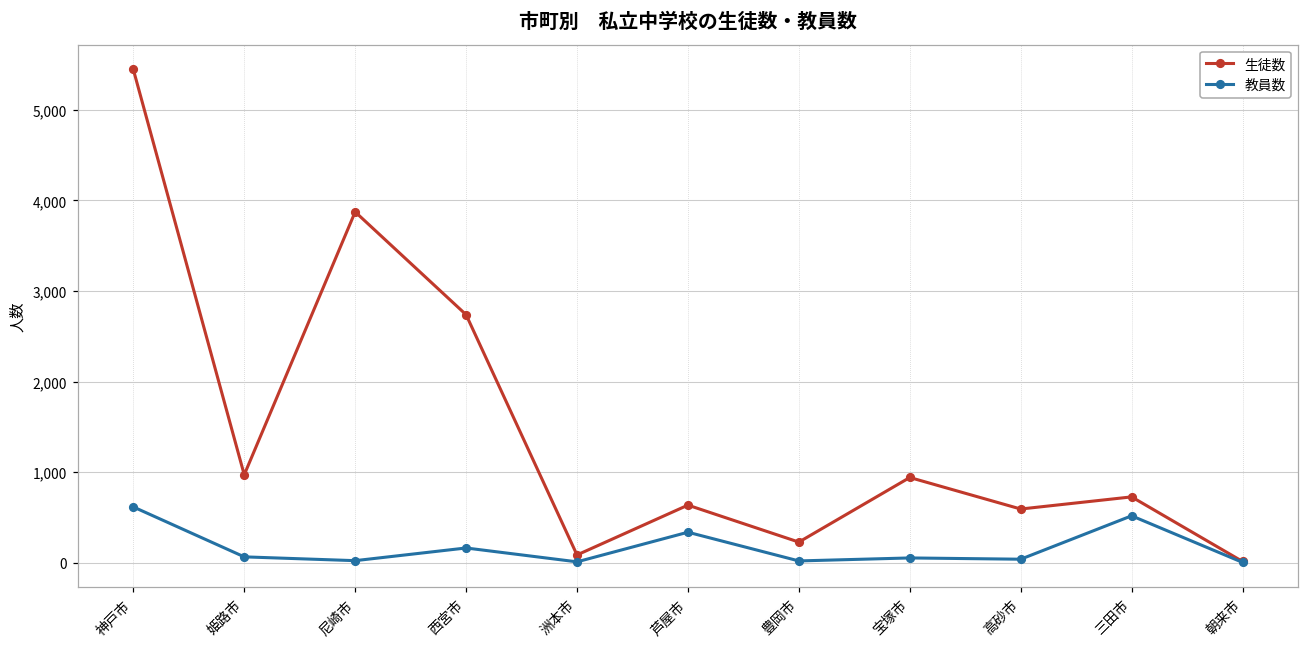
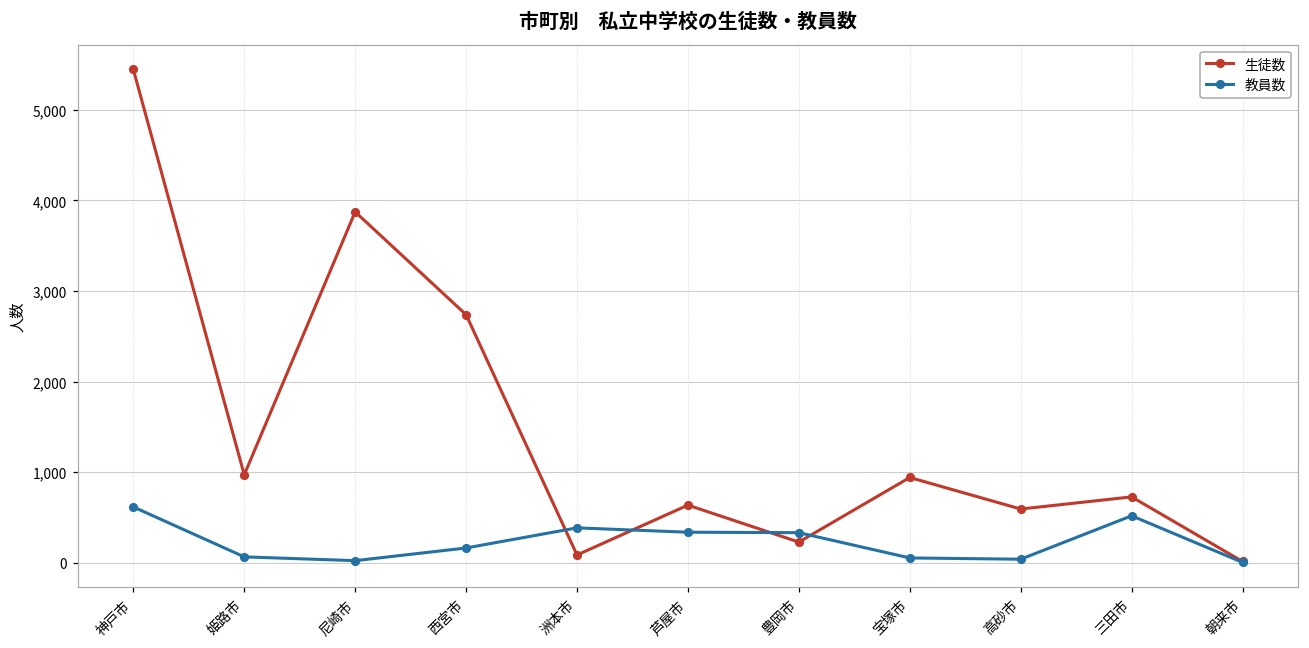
  {
    "生徒数": {
      "神戸市": "5,400",
      "姫路市": "1,000",
      "尼崎市": "3,900",
      "西宮市": "2,700",
      "洲本市": "100",
      "芦屋市": "600",
      "豊岡市": "200",
      "宝塚市": "900",
      "高砂市": "600",
      "三田市": "700"
    },
    "教員数": {
      "神戸市": "600",
      "姫路市": "100",
      "尼崎市": "0",
      "西宮市": "200",
-     "洲本市": "0",
+     "洲本市": "400",
      "芦屋市": "300",
-     "豊岡市": "0",
+     "豊岡市": "300",
      "宝塚市": "100",
      "高砂市": "0",
      "三田市": "500"
    }
  }
